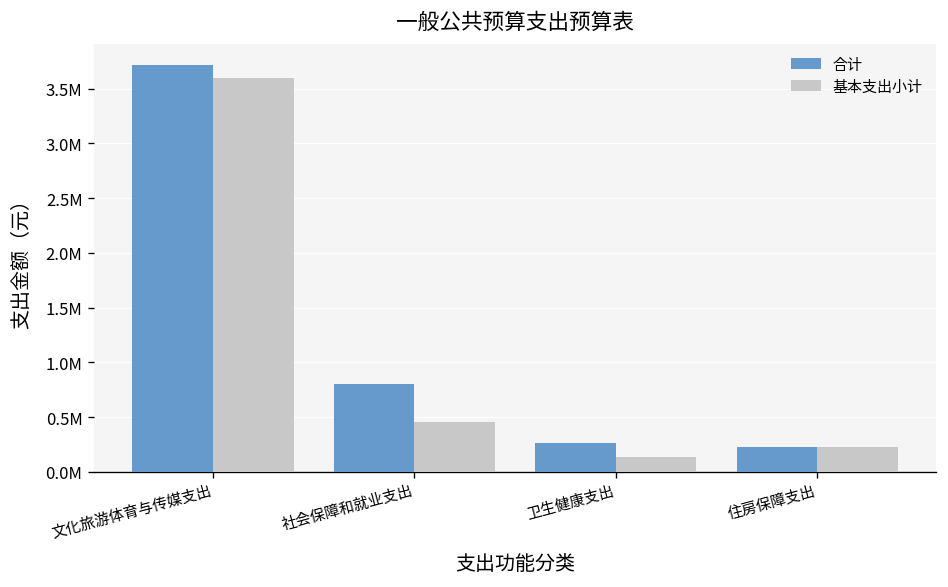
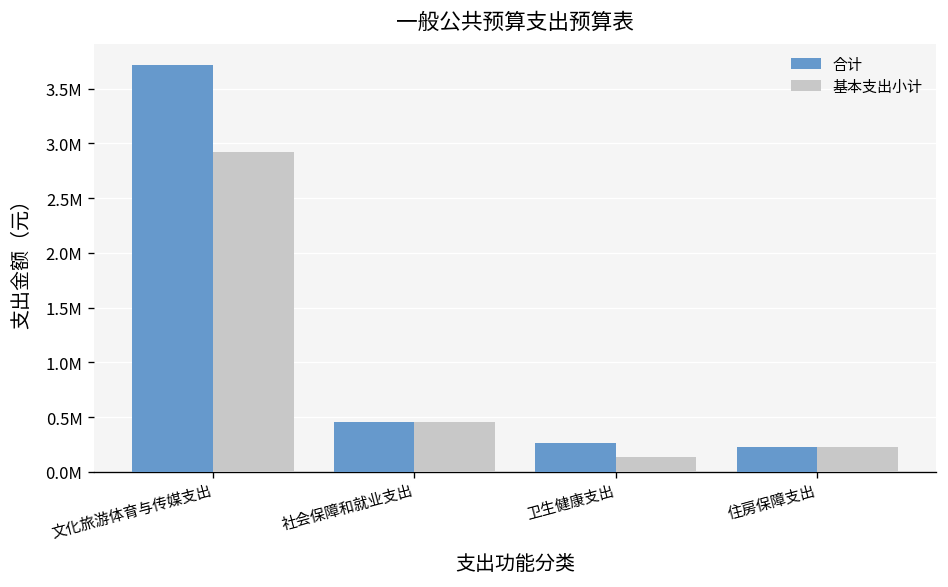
  {
    "合计": {
      "文化旅游体育与传媒支出": 3700000,
-     "社会保障和就业支出": 800000,
+     "社会保障和就业支出": 500000,
      "卫生健康支出": 300000,
      "住房保障支出": 200000
    },
    "基本支出小计": {
-     "文化旅游体育与传媒支出": 3600000,
+     "文化旅游体育与传媒支出": 2900000,
      "社会保障和就业支出": 500000,
      "卫生健康支出": 100000,
      "住房保障支出": 200000
    }
  }
